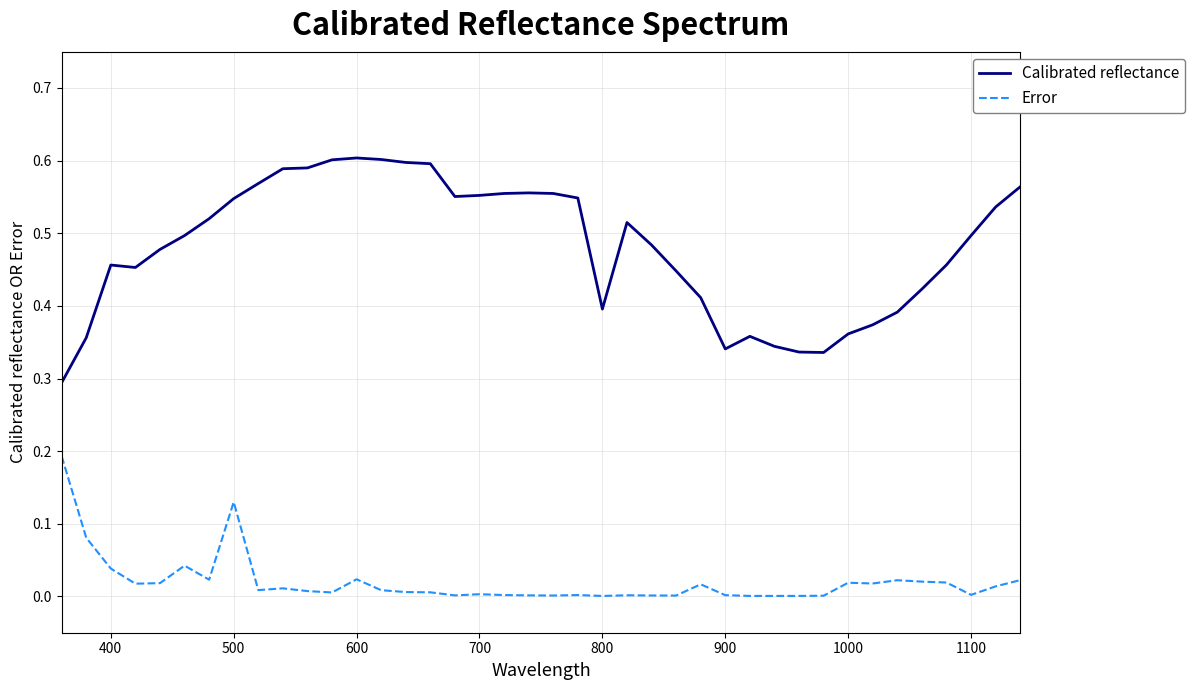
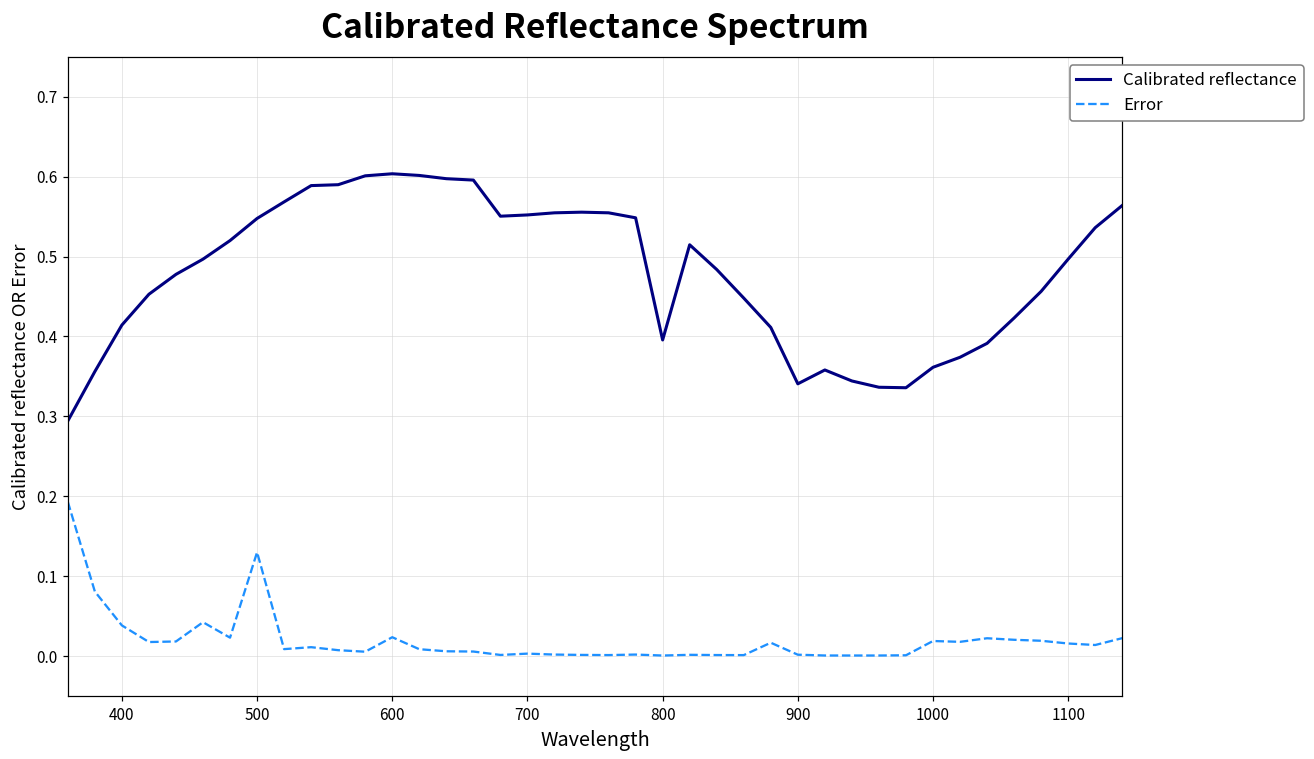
  {
    "Calibrated reflectance": {
-     "400": 0.46,
+     "400": 0.41,
      "500": 0.55,
      "600": 0.60,
      "700": 0.55,
      "800": 0.40,
      "900": 0.34,
      "1000": 0.36,
      "1100": 0.50
    },
    "Error": {
      "400": 0.04,
      "500": 0.13,
      "600": 0.02,
      "700": 0.00,
      "800": 0.00,
      "900": 0.00,
      "1000": 0.02,
-     "1100": 0.00
+     "1100": 0.02
    }
  }
